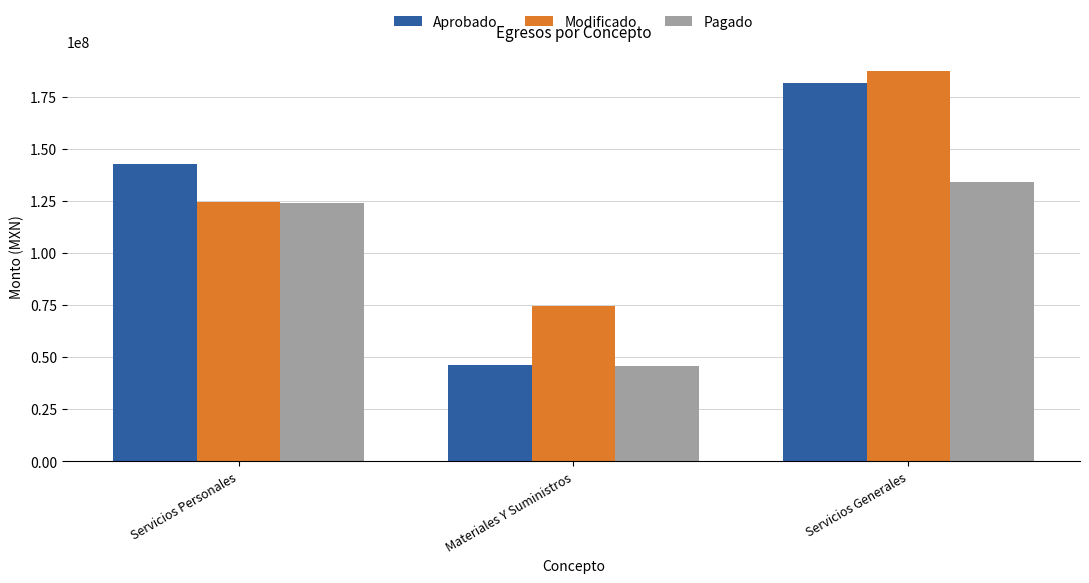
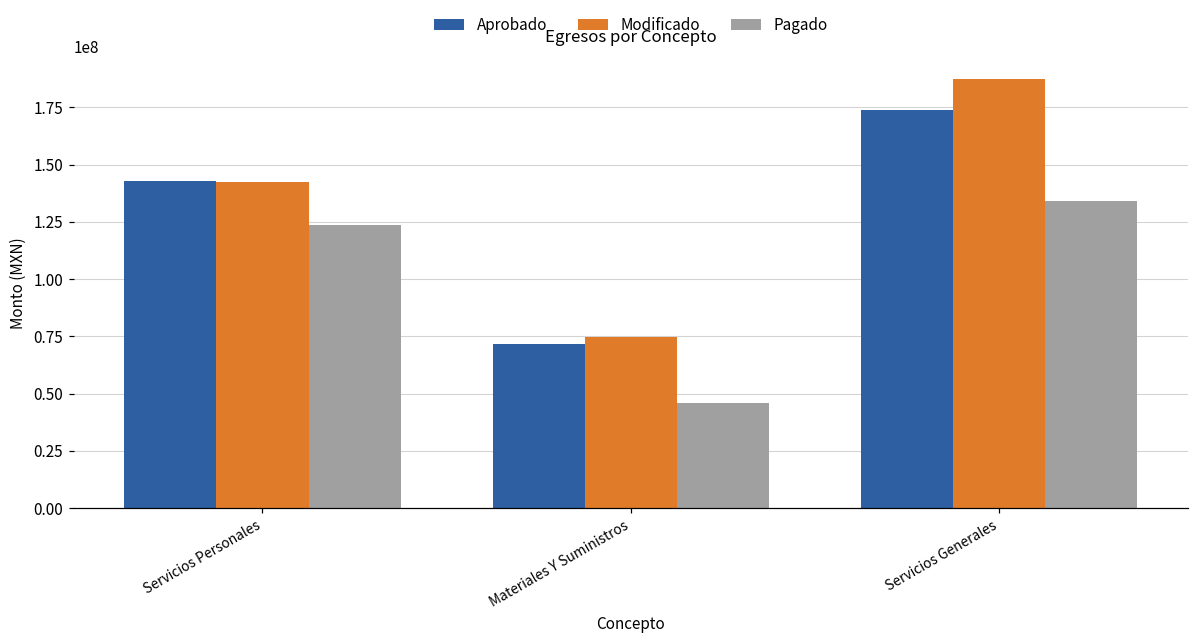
  {
    "Aprobado": {
      "Servicios Personales": 143000000,
-     "Materiales Y Suministros": 46000000,
-     "Servicios Generales": 182000000
+     "Materiales Y Suministros": 71000000,
+     "Servicios Generales": 174000000
    },
    "Modificado": {
-     "Servicios Personales": 125000000,
+     "Servicios Personales": 143000000,
      "Materiales Y Suministros": 75000000,
      "Servicios Generales": 187000000
    },
    "Pagado": {
      "Servicios Personales": 124000000,
      "Materiales Y Suministros": 46000000,
      "Servicios Generales": 134000000
    }
  }
